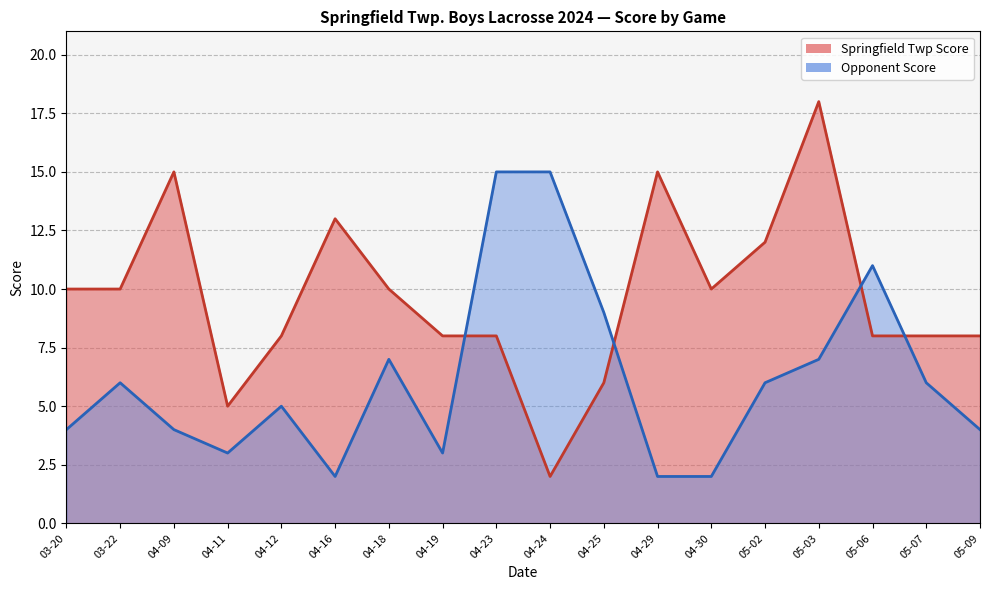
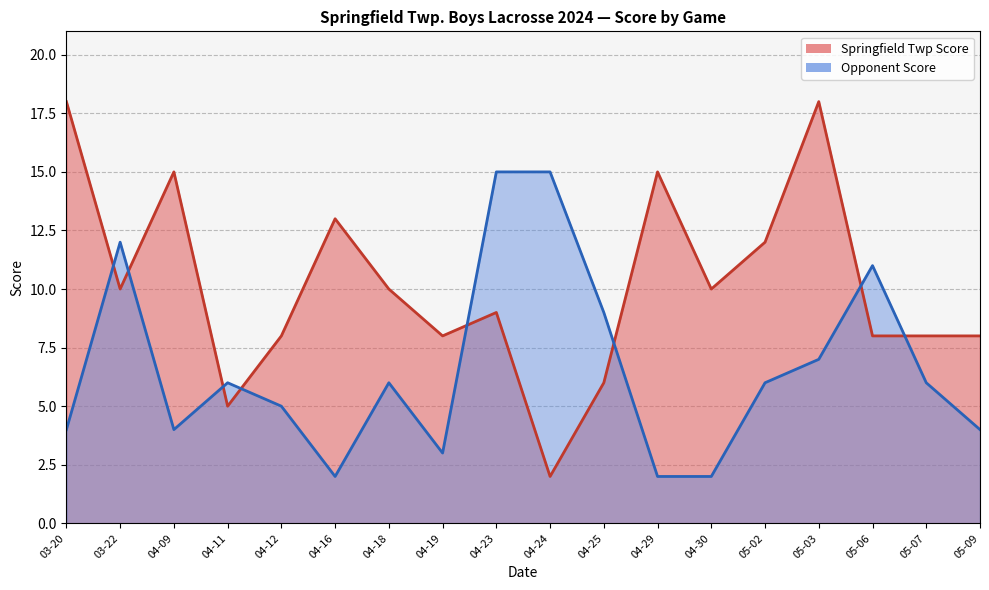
  {
    "Springfield Twp Score": {
-     "03-20": 10,
+     "03-20": 18,
      "03-22": 10,
      "04-09": 15,
      "04-11": 5,
      "04-12": 8,
      "04-16": 13,
      "04-18": 10,
      "04-19": 8,
-     "04-23": 8,
+     "04-23": 9,
      "04-24": 2,
      "04-25": 6,
      "04-29": 15,
      "04-30": 10,
      "05-02": 12,
      "05-03": 18,
      "05-06": 8,
      "05-07": 8,
      "05-09": 8
    },
    "Opponent Score": {
      "03-20": 4,
-     "03-22": 6,
+     "03-22": 12,
      "04-09": 4,
-     "04-11": 3,
+     "04-11": 6,
      "04-12": 5,
      "04-16": 2,
-     "04-18": 7,
+     "04-18": 6,
      "04-19": 3,
      "04-23": 15,
      "04-24": 15,
      "04-25": 9,
      "04-29": 2,
      "04-30": 2,
      "05-02": 6,
      "05-03": 7,
      "05-06": 11,
      "05-07": 6,
      "05-09": 4
    }
  }
